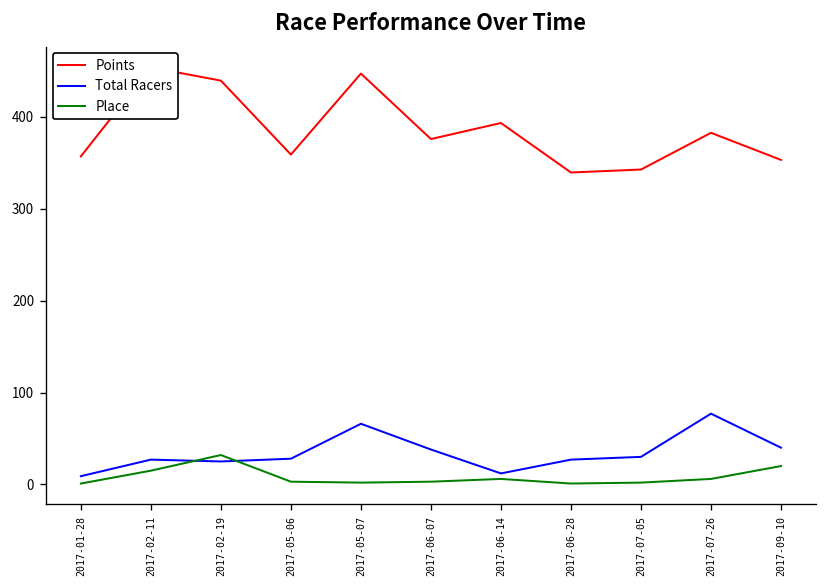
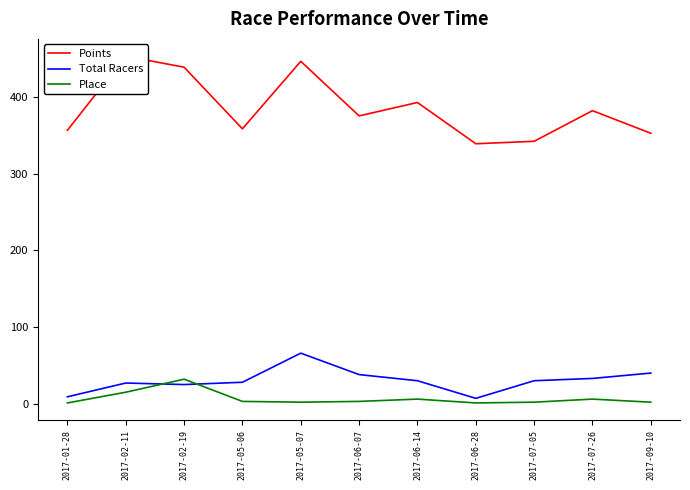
  {
    "Points": {
      "2017-01-28": 360,
      "2017-02-19": 440,
      "2017-05-06": 360,
      "2017-05-07": 450,
      "2017-06-07": 380,
      "2017-06-14": 390,
      "2017-06-28": 340,
      "2017-07-05": 340,
      "2017-07-26": 380,
      "2017-09-10": 350
    },
    "Total Racers": {
      "2017-01-28": 10,
      "2017-02-11": 30,
      "2017-02-19": 30,
      "2017-05-06": 30,
      "2017-05-07": 70,
      "2017-06-07": 40,
-     "2017-06-14": 10,
-     "2017-06-28": 30,
+     "2017-06-14": 30,
+     "2017-06-28": 10,
      "2017-07-05": 30,
-     "2017-07-26": 80,
+     "2017-07-26": 30,
      "2017-09-10": 40
    },
    "Place": {
      "2017-01-28": 0,
      "2017-02-11": 20,
      "2017-02-19": 30,
      "2017-05-06": 0,
      "2017-05-07": 0,
      "2017-06-07": 0,
      "2017-06-14": 10,
      "2017-06-28": 0,
      "2017-07-05": 0,
      "2017-07-26": 10,
-     "2017-09-10": 20
+     "2017-09-10": 0
    }
  }
